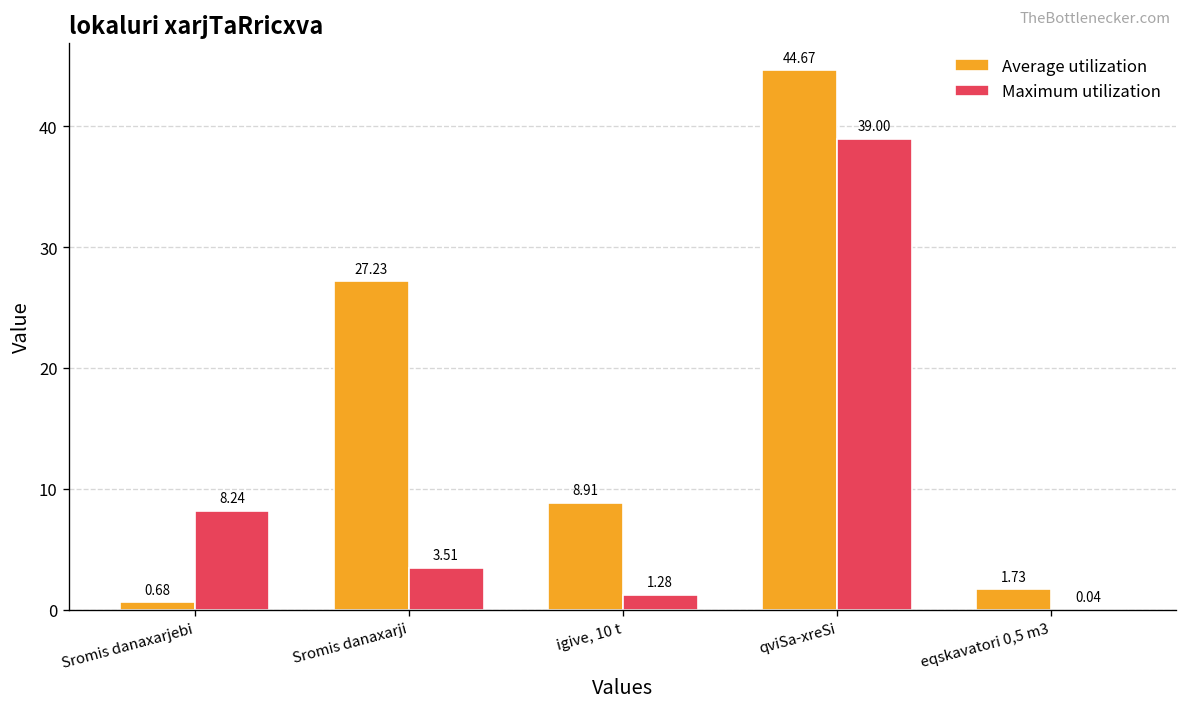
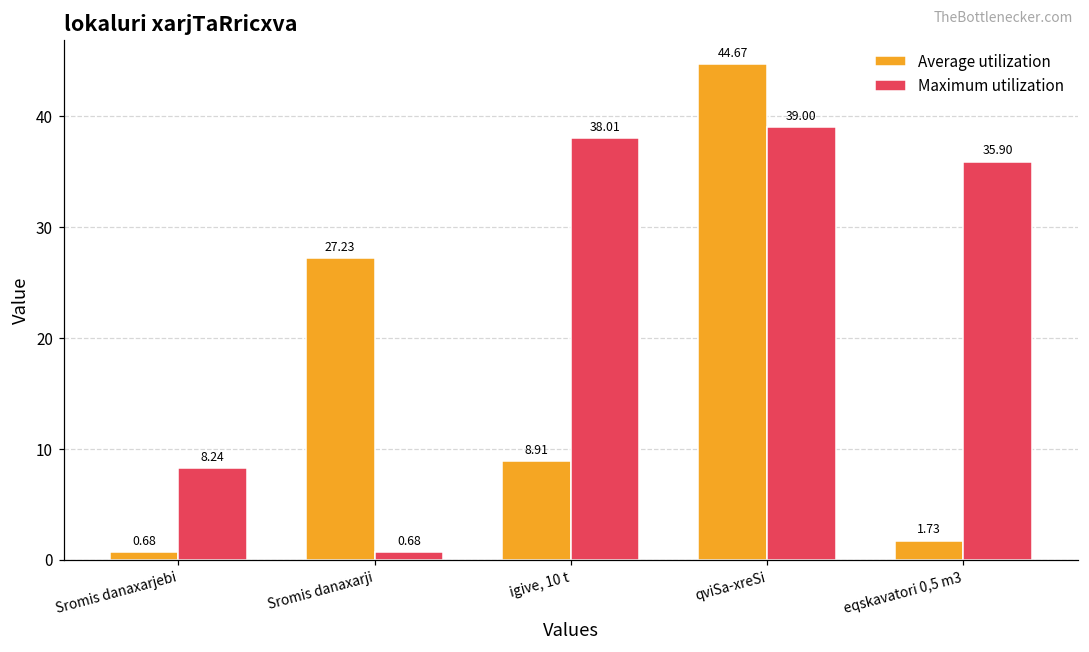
  {
    "Average utilization": {
      "Sromis danaxarjebi": 0.68,
      "Sromis danaxarji": 27.23,
      "igive, 10 t": 8.91,
      "qviSa-xreSi": 44.67,
      "eqskavatori 0,5 m3": 1.73
    },
    "Maximum utilization": {
      "Sromis danaxarjebi": 8.24,
-     "Sromis danaxarji": 3.51,
-     "igive, 10 t": 1.28,
+     "Sromis danaxarji": 0.68,
+     "igive, 10 t": 38.01,
      "qviSa-xreSi": 39.00,
-     "eqskavatori 0,5 m3": 0.04
+     "eqskavatori 0,5 m3": 35.90
    }
  }
